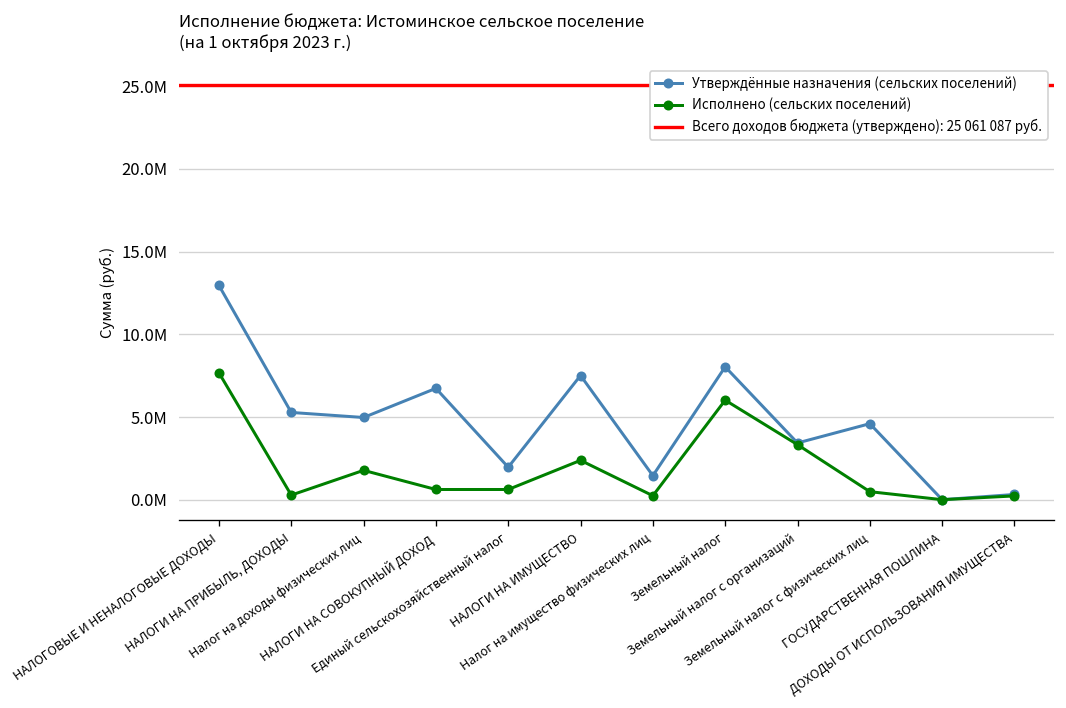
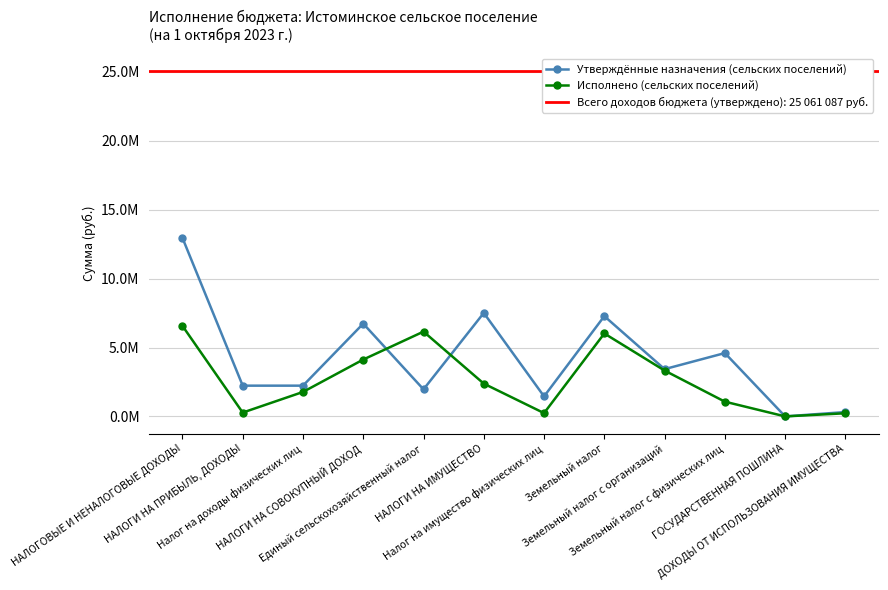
  {
    "Утверждённые назначения (сельских поселений)": {
      "НАЛОГОВЫЕ И НЕНАЛОГОВЫЕ ДОХОДЫ": 13000000,
-     "НАЛОГИ НА ПРИБЫЛЬ, ДОХОДЫ": 5300000,
-     "Налог на доходы физических лиц": 5000000,
+     "НАЛОГИ НА ПРИБЫЛЬ, ДОХОДЫ": 2200000,
+     "Налог на доходы физических лиц": 2200000,
      "НАЛОГИ НА СОВОКУПНЫЙ ДОХОД": 6700000,
      "Единый сельскохозяйственный налог": 2000000,
      "НАЛОГИ НА ИМУЩЕСТВО": 7500000,
      "Налог на имущество физических лиц": 1500000,
-     "Земельный налог": 8000000,
+     "Земельный налог": 7300000,
      "Земельный налог с физических лиц": 4600000
    },
    "Исполнено (сельских поселений)": {
-     "НАЛОГОВЫЕ И НЕНАЛОГОВЫЕ ДОХОДЫ": 7700000,
+     "НАЛОГОВЫЕ И НЕНАЛОГОВЫЕ ДОХОДЫ": 6600000,
      "НАЛОГИ НА ПРИБЫЛЬ, ДОХОДЫ": 300000,
      "Налог на доходы физических лиц": 1800000,
-     "НАЛОГИ НА СОВОКУПНЫЙ ДОХОД": 600000,
-     "Единый сельскохозяйственный налог": 600000,
+     "НАЛОГИ НА СОВОКУПНЫЙ ДОХОД": 4100000,
+     "Единый сельскохозяйственный налог": 6200000,
      "НАЛОГИ НА ИМУЩЕСТВО": 2400000,
      "Налог на имущество физических лиц": 200000,
      "Земельный налог": 6000000,
-     "Земельный налог с физических лиц": 500000
+     "Земельный налог с физических лиц": 1100000
    }
  }
